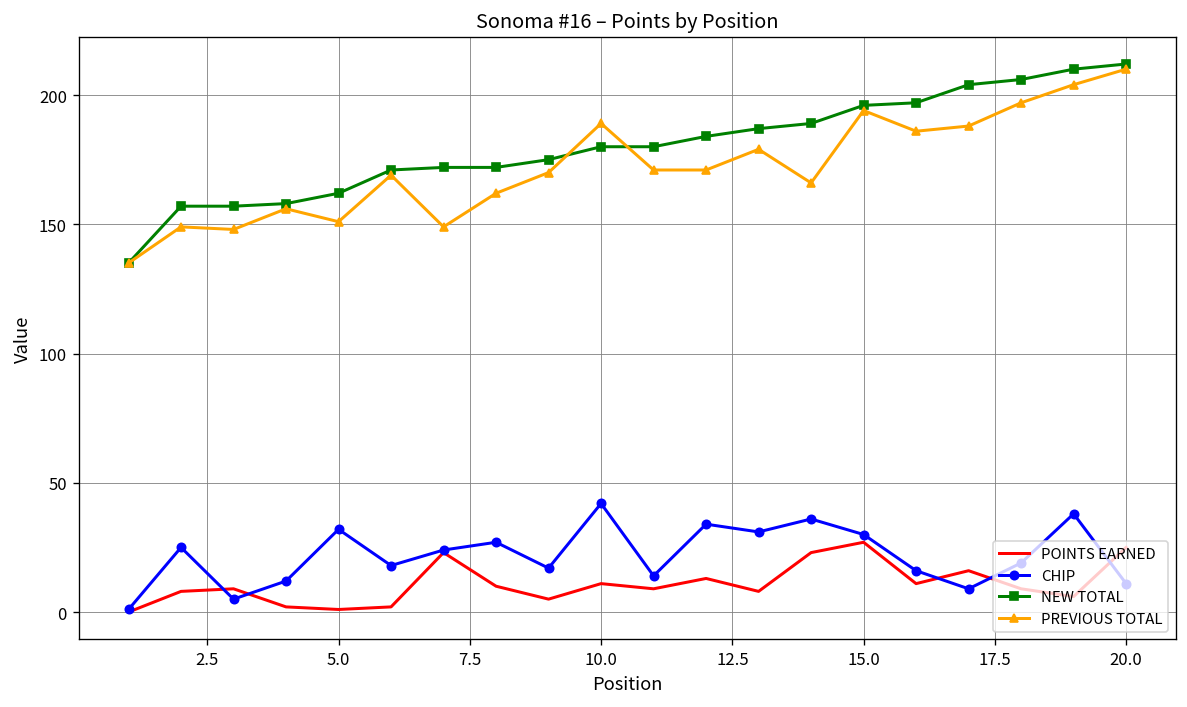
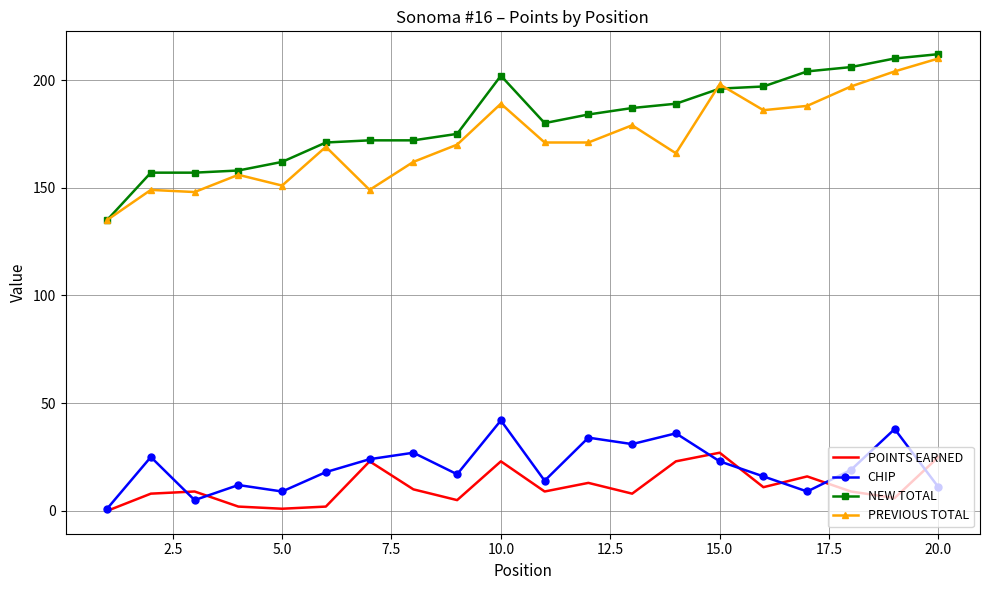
  {
    "POINTS EARNED": {
      "5.0": 1,
-     "10.0": 11,
+     "10.0": 23,
      "15.0": 27
    },
    "CHIP": {
-     "5.0": 32,
+     "5.0": 9,
      "10.0": 42,
-     "15.0": 30
+     "15.0": 23
    },
    "NEW TOTAL": {
      "5.0": 162,
-     "10.0": 180,
+     "10.0": 202,
      "15.0": 196,
      "20.0": 212
    },
    "PREVIOUS TOTAL": {
      "5.0": 151,
      "10.0": 189,
-     "15.0": 194,
+     "15.0": 198,
      "20.0": 210
    }
  }
